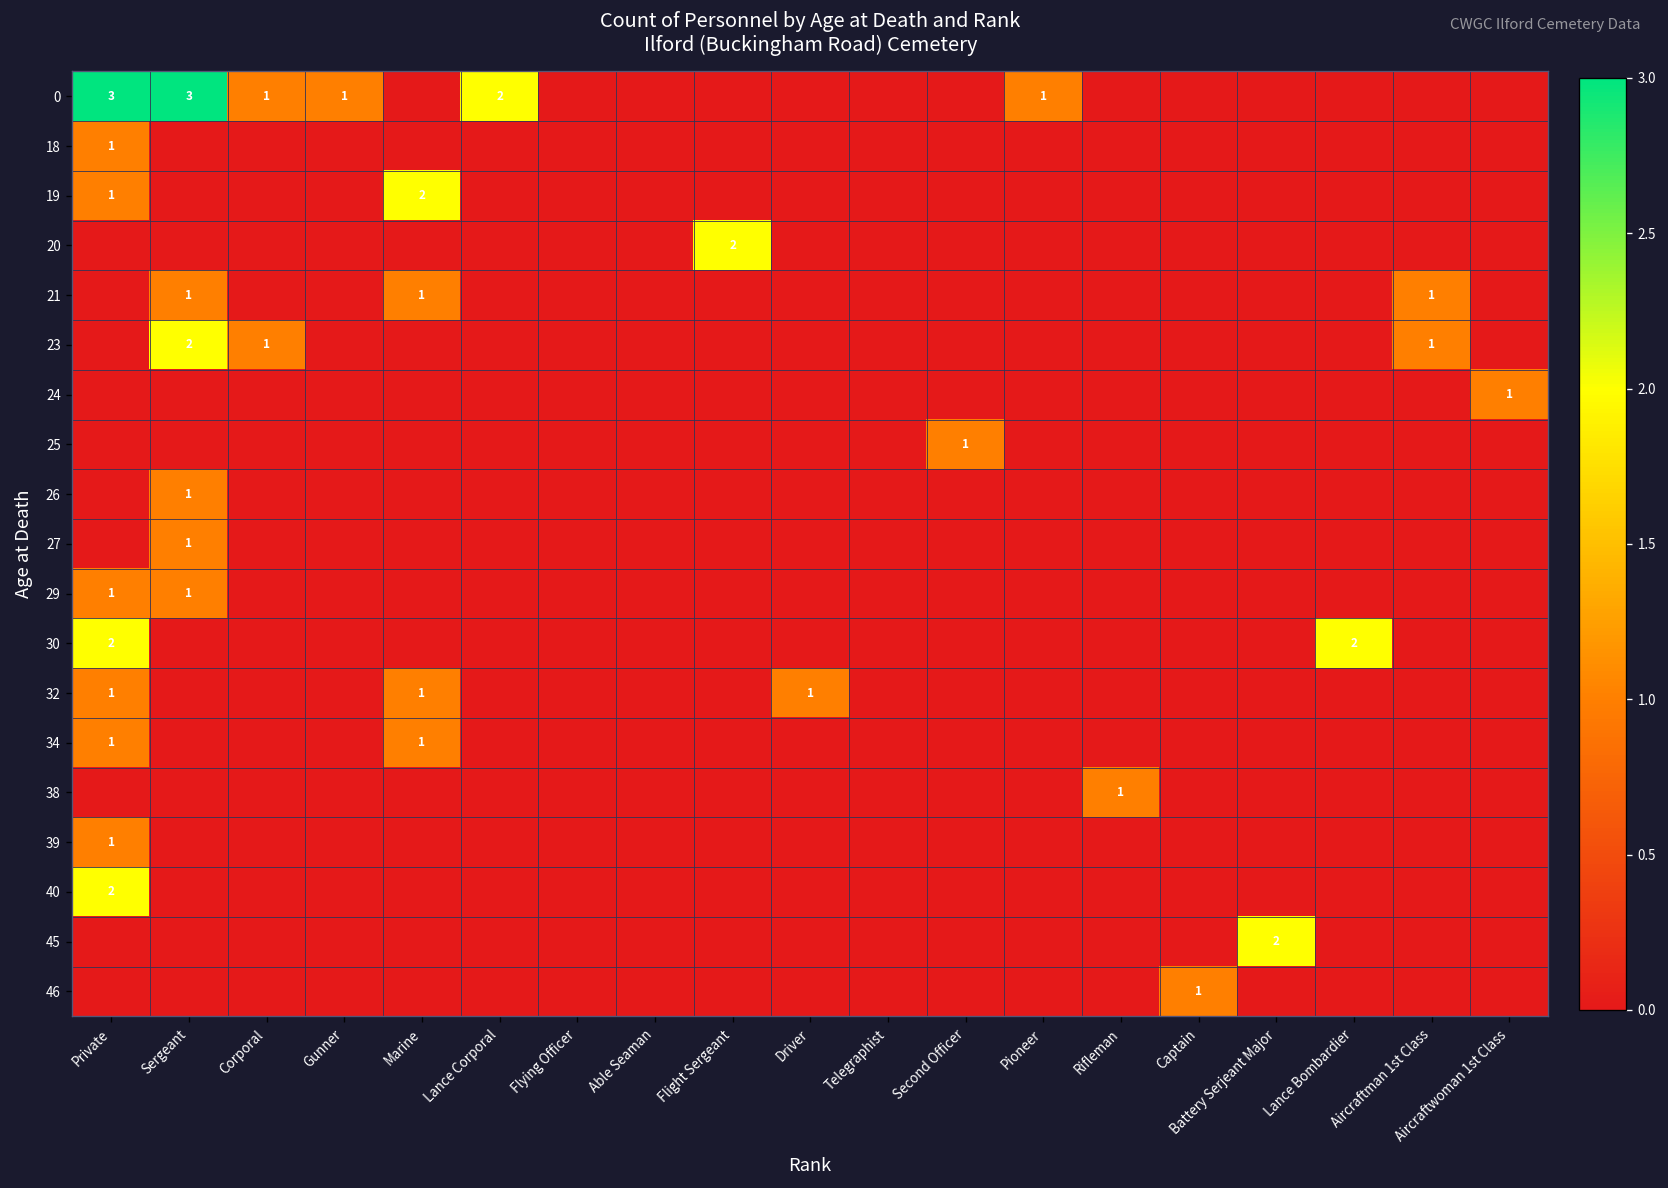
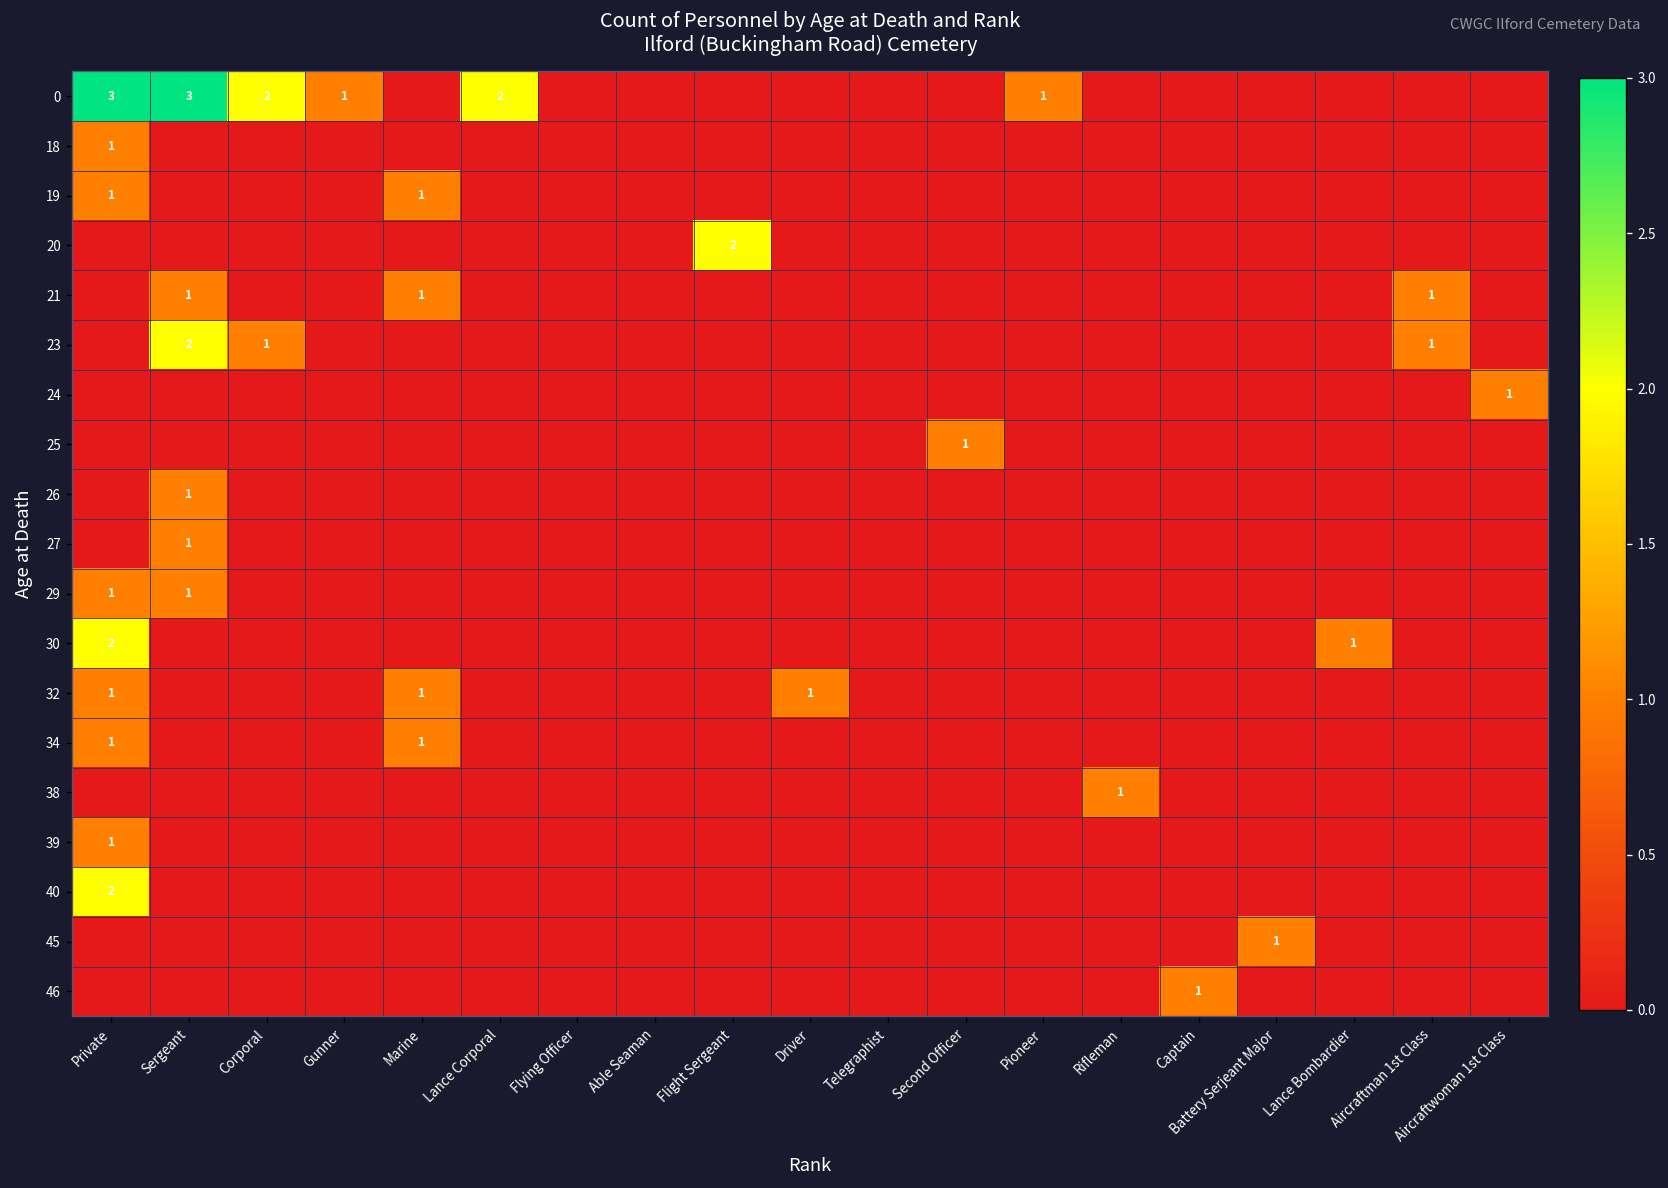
  {
    "0": {
      "Private": 3,
      "Sergeant": 3,
-     "Corporal": 1,
+     "Corporal": 2,
      "Gunner": 1,
      "Lance Corporal": 2,
      "Pioneer": 1
    },
    "18": {
      "Private": 1
    },
    "19": {
      "Private": 1,
-     "Marine": 2
+     "Marine": 1
    },
    "20": {
      "Flight Sergeant": 2
    },
    "21": {
      "Sergeant": 1,
      "Marine": 1,
      "Aircraftman 1st Class": 1
    },
    "23": {
      "Sergeant": 2,
      "Corporal": 1,
      "Aircraftman 1st Class": 1
    },
    "24": {
      "Aircraftwoman 1st Class": 1
    },
    "25": {
      "Second Officer": 1
    },
    "26": {
      "Sergeant": 1
    },
    "27": {
      "Sergeant": 1
    },
    "29": {
      "Private": 1,
      "Sergeant": 1
    },
    "30": {
      "Private": 2,
-     "Lance Bombardier": 2
+     "Lance Bombardier": 1
    },
    "32": {
      "Private": 1,
      "Marine": 1,
      "Driver": 1
    },
    "34": {
      "Private": 1,
      "Marine": 1
    },
    "38": {
      "Rifleman": 1
    },
    "39": {
      "Private": 1
    },
    "40": {
      "Private": 2
    },
    "45": {
-     "Battery Serjeant Major": 2
+     "Battery Serjeant Major": 1
    },
    "46": {
      "Captain": 1
    }
  }
